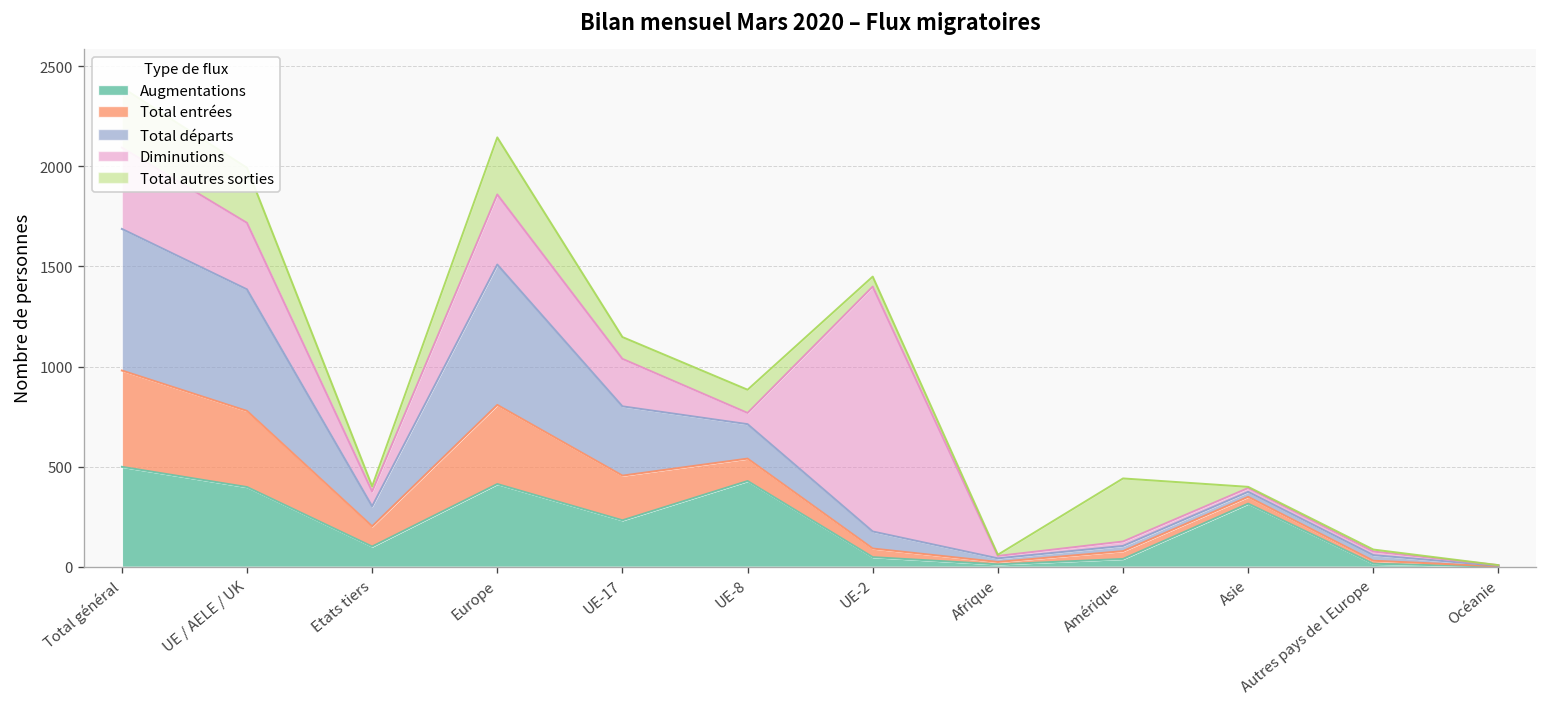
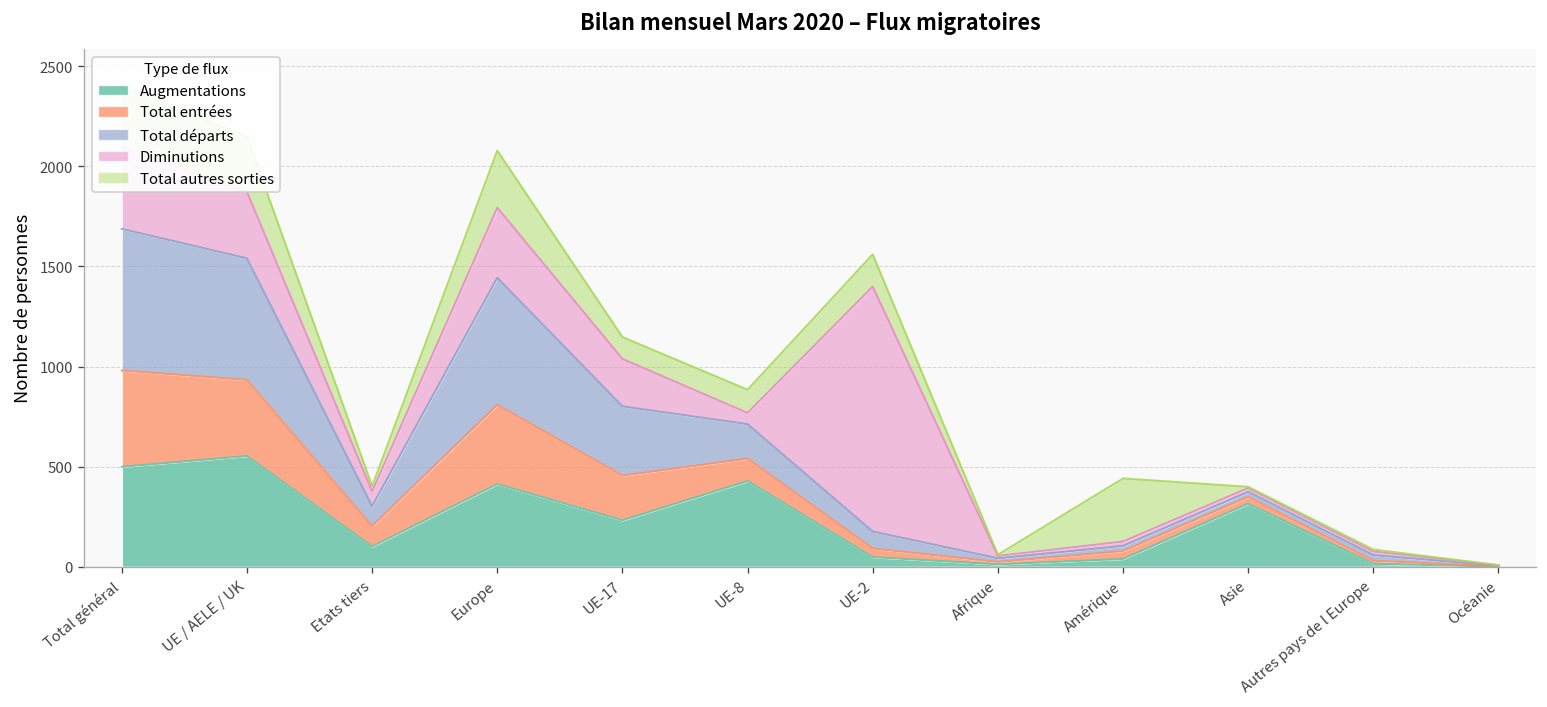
  {
    "Augmentations": {
      "Total général": 500,
-     "UE / AELE / UK": 400,
+     "UE / AELE / UK": 550,
      "Etats tiers": 100,
      "Europe": 410,
      "UE-17": 230,
      "UE-8": 430,
      "UE-2": 50,
      "Amérique": 40,
      "Asie": 320
    },
    "Total entrées": {
      "Total général": 480,
      "UE / AELE / UK": 380,
      "Etats tiers": 100,
      "Europe": 400,
      "UE-17": 220,
      "UE-8": 110,
      "UE-2": 40,
      "Amérique": 40,
      "Asie": 30
    },
    "Total départs": {
      "Total général": 710,
      "UE / AELE / UK": 610,
      "Etats tiers": 100,
-     "Europe": 700,
+     "Europe": 640,
      "UE-17": 350,
      "UE-8": 170,
      "UE-2": 90,
      "Amérique": 30,
      "Asie": 30,
      "Autres pays de l Europe": 30
    },
    "Diminutions": {
      "Etats tiers": 70,
      "Europe": 350,
      "UE-17": 240,
      "UE-8": 60,
      "UE-2": 1220,
      "Amérique": 20
    },
    "Total autres sorties": {
      "Etats tiers": 30,
      "Europe": 290,
      "UE-17": 110,
      "UE-8": 120,
-     "UE-2": 50,
+     "UE-2": 160,
      "Amérique": 320
    }
  }
